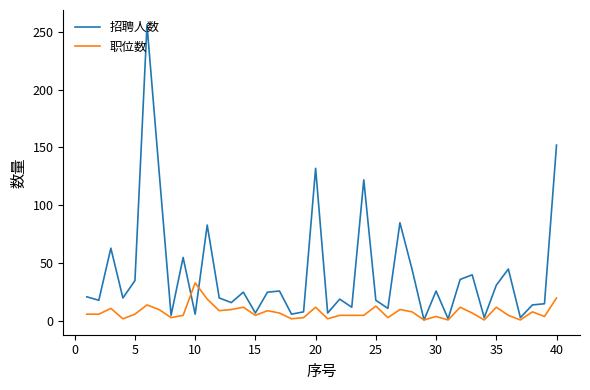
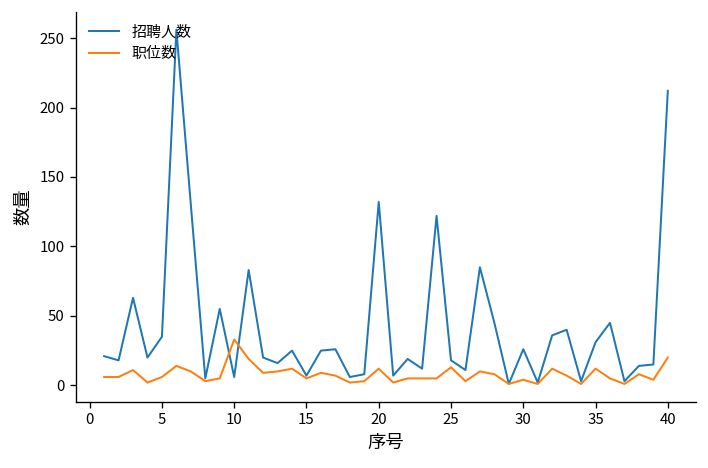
  {
    "招聘人数": {
      "5": 35,
      "10": 6,
      "20": 132,
      "25": 18,
      "30": 26,
      "35": 31,
-     "40": 152
+     "40": 212
    },
    "职位数": {
      "5": 6,
      "10": 33,
      "20": 12,
      "25": 13,
      "30": 4,
      "35": 12,
      "40": 20
    }
  }
